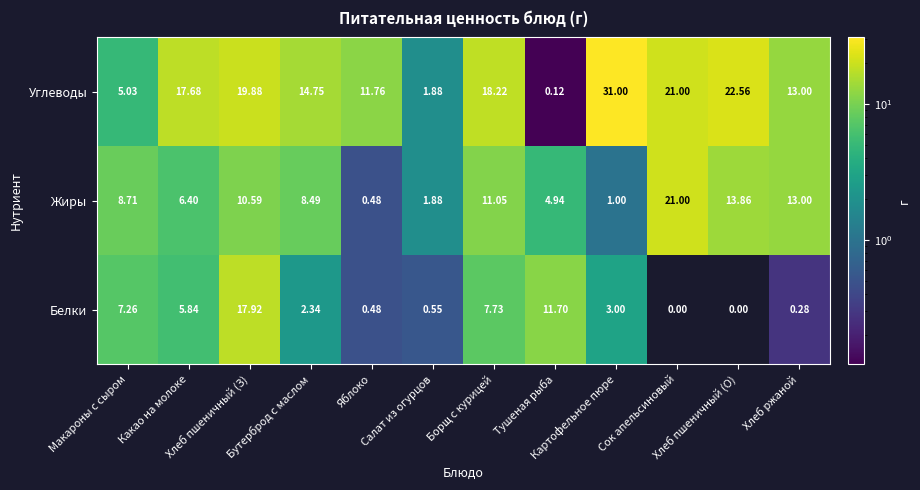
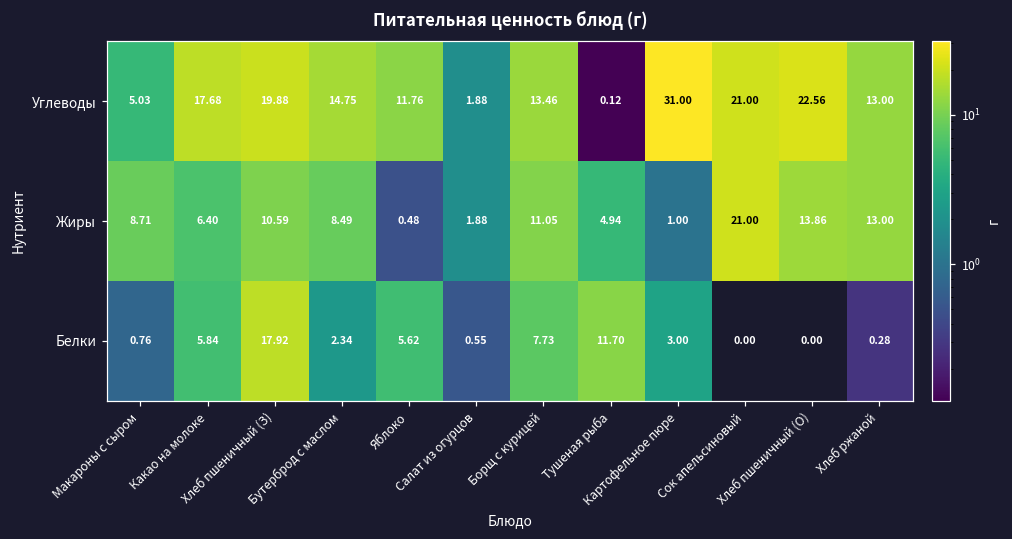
  {
    "Углеводы": {
      "Макароны с сыром": 5.03,
      "Какао на молоке": 17.68,
      "Хлеб пшеничный (З)": 19.88,
      "Бутерброд с маслом": 14.75,
      "Яблоко": 11.76,
      "Салат из огурцов": 1.88,
-     "Борщ с курицей": 18.22,
+     "Борщ с курицей": 13.46,
      "Тушеная рыба": 0.12,
      "Картофельное пюре": 31.00,
      "Сок апельсиновый": 21.00,
      "Хлеб пшеничный (О)": 22.56,
      "Хлеб ржаной": 13.00
    },
    "Жиры": {
      "Макароны с сыром": 8.71,
      "Какао на молоке": 6.40,
      "Хлеб пшеничный (З)": 10.59,
      "Бутерброд с маслом": 8.49,
      "Яблоко": 0.48,
      "Салат из огурцов": 1.88,
      "Борщ с курицей": 11.05,
      "Тушеная рыба": 4.94,
      "Картофельное пюре": 1.00,
      "Сок апельсиновый": 21.00,
      "Хлеб пшеничный (О)": 13.86,
      "Хлеб ржаной": 13.00
    },
    "Белки": {
-     "Макароны с сыром": 7.26,
+     "Макароны с сыром": 0.76,
      "Какао на молоке": 5.84,
      "Хлеб пшеничный (З)": 17.92,
      "Бутерброд с маслом": 2.34,
-     "Яблоко": 0.48,
+     "Яблоко": 5.62,
      "Салат из огурцов": 0.55,
      "Борщ с курицей": 7.73,
      "Тушеная рыба": 11.70,
      "Картофельное пюре": 3.00,
      "Сок апельсиновый": 0.00,
      "Хлеб пшеничный (О)": 0.00,
      "Хлеб ржаной": 0.28
    }
  }
